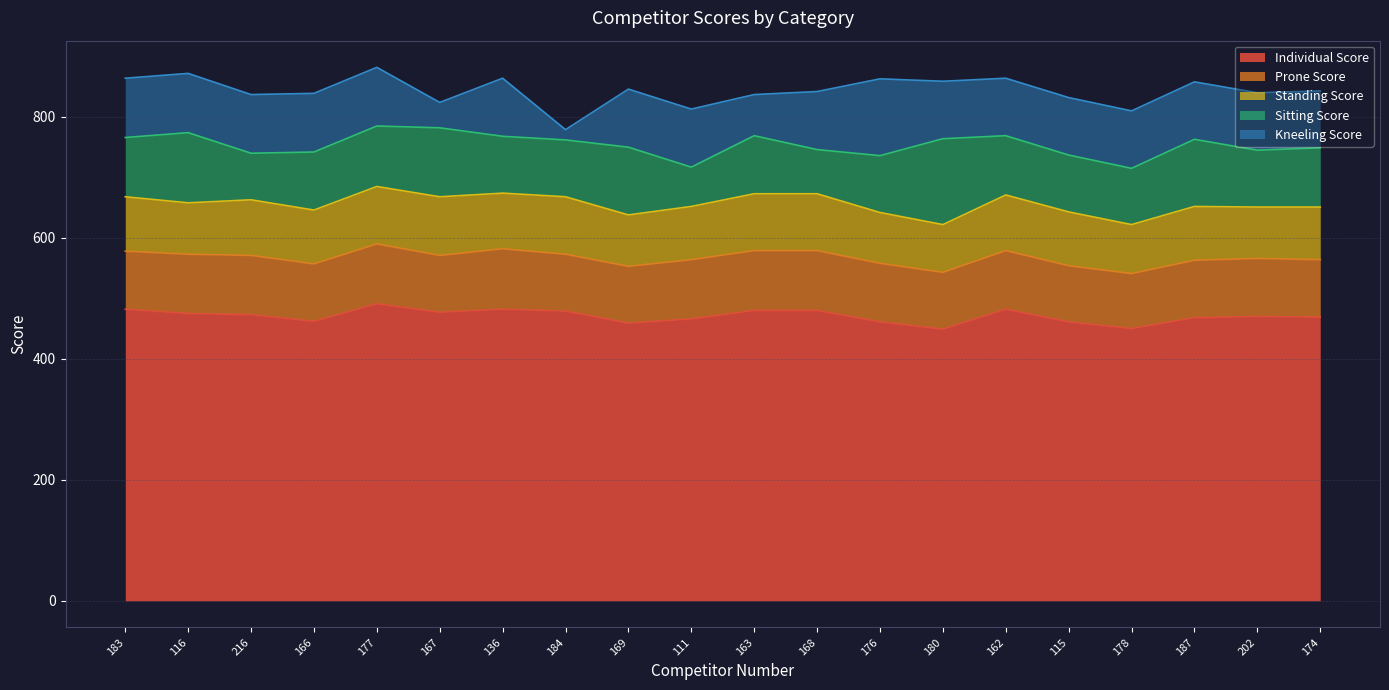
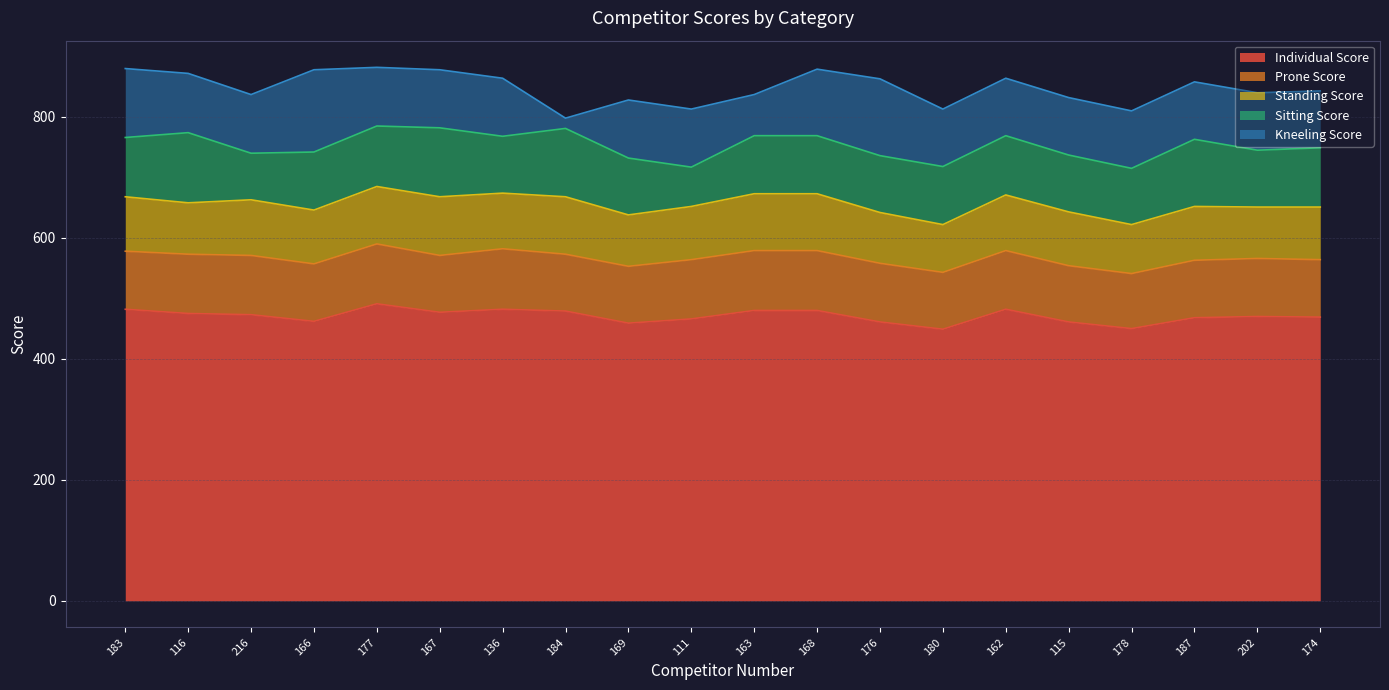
  {
    "Sitting Score": {
      "183": 100,
      "116": 120,
      "216": 80,
      "166": 100,
      "177": 100,
      "167": 110,
      "136": 90,
-     "184": 90,
-     "169": 110,
+     "184": 110,
+     "169": 90,
      "111": 70,
      "163": 100,
-     "168": 70,
+     "168": 100,
      "176": 90,
-     "180": 140,
+     "180": 100,
      "162": 100,
      "115": 90,
      "178": 90,
      "187": 110,
      "202": 90,
      "174": 100
    },
    "Kneeling Score": {
-     "183": 100,
+     "183": 110,
      "116": 100,
      "216": 100,
-     "166": 100,
+     "166": 140,
      "177": 100,
-     "167": 40,
+     "167": 100,
      "136": 100,
      "184": 20,
      "169": 100,
      "111": 100,
      "163": 70,
-     "168": 100,
+     "168": 110,
      "176": 130,
      "180": 100,
      "162": 100,
      "115": 100,
      "178": 100,
      "187": 100
    }
  }
